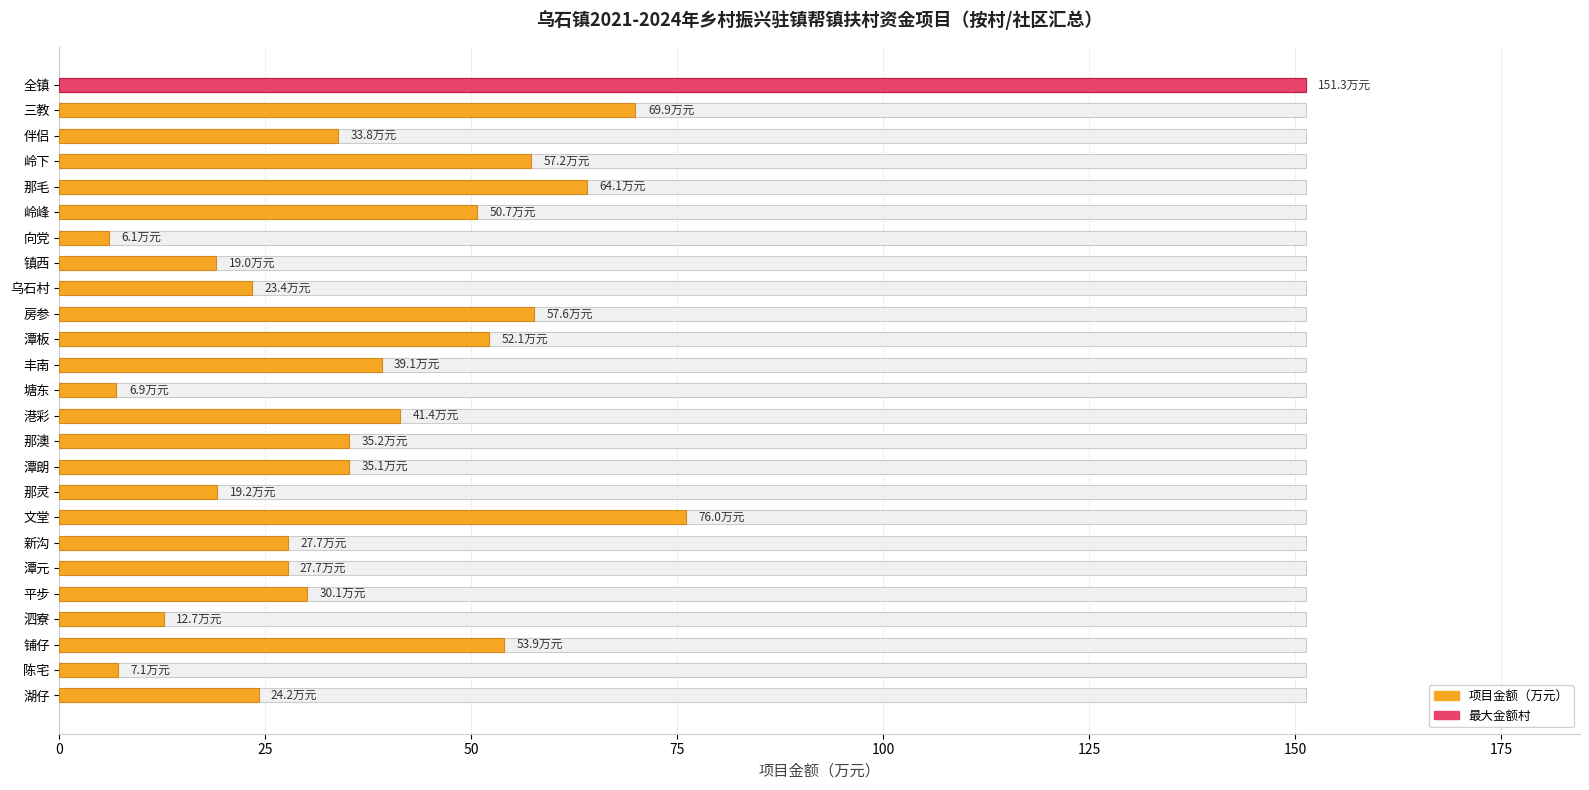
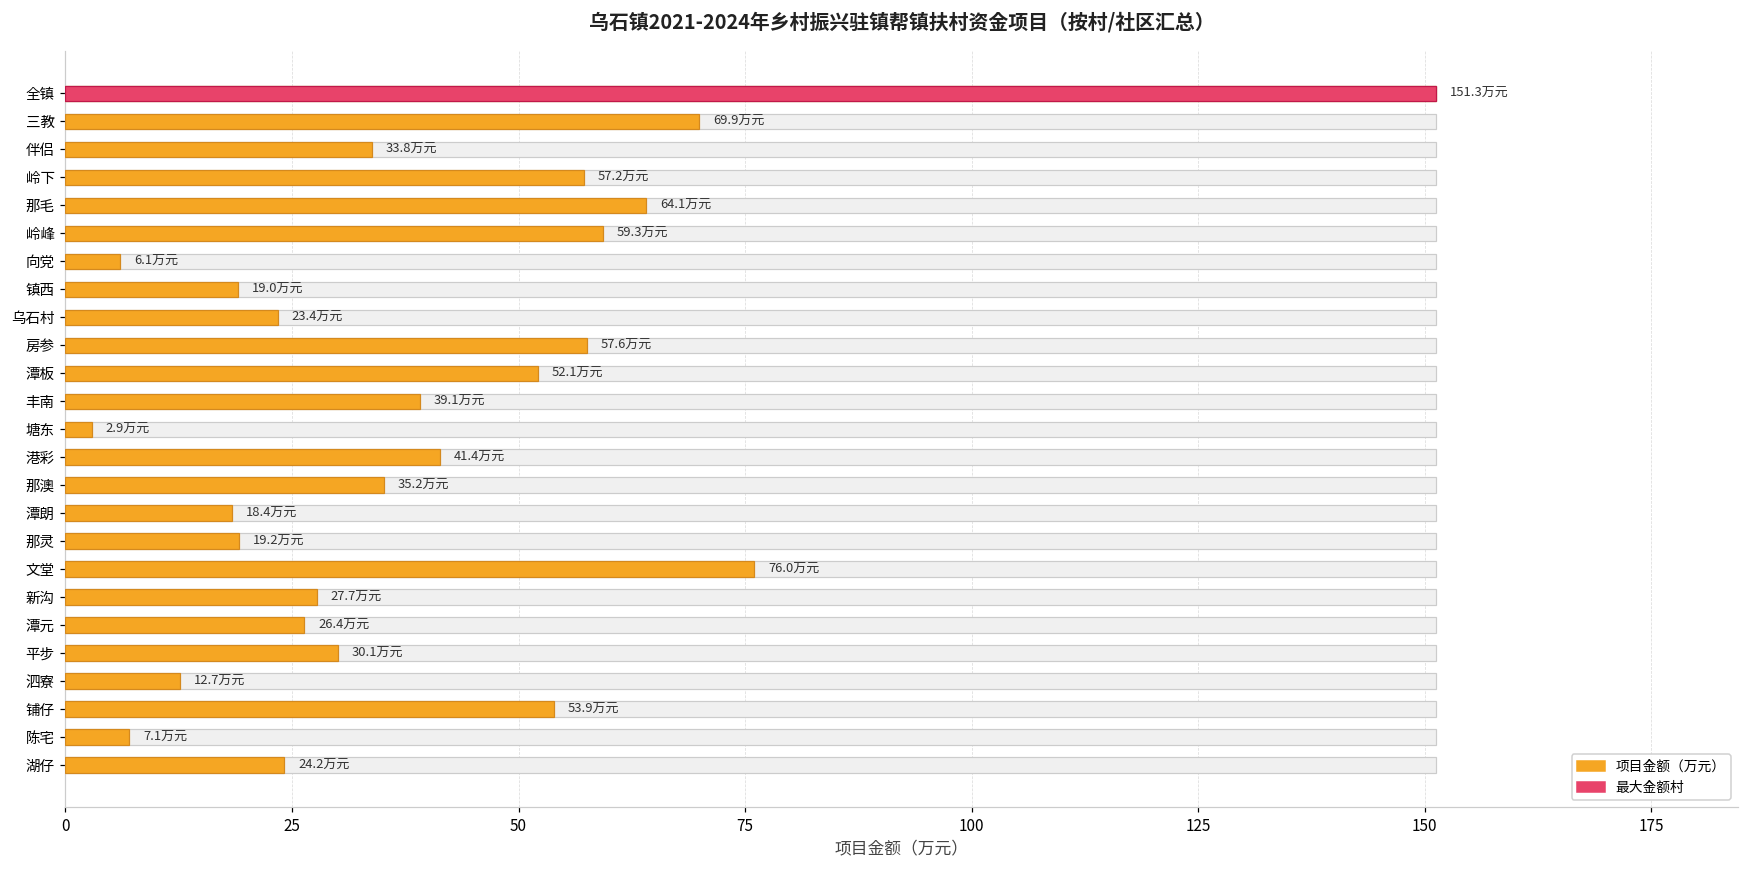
  {
    "项目金额（万元）": {
      "全镇": 151.3,
-     "岭峰": 50.7,
-     "塘东": 6.9,
-     "潭朗": 35.1,
-     "潭元": 27.7
+     "岭峰": 59.3,
+     "塘东": 2.9,
+     "潭朗": 18.4,
+     "潭元": 26.4
    }
  }
